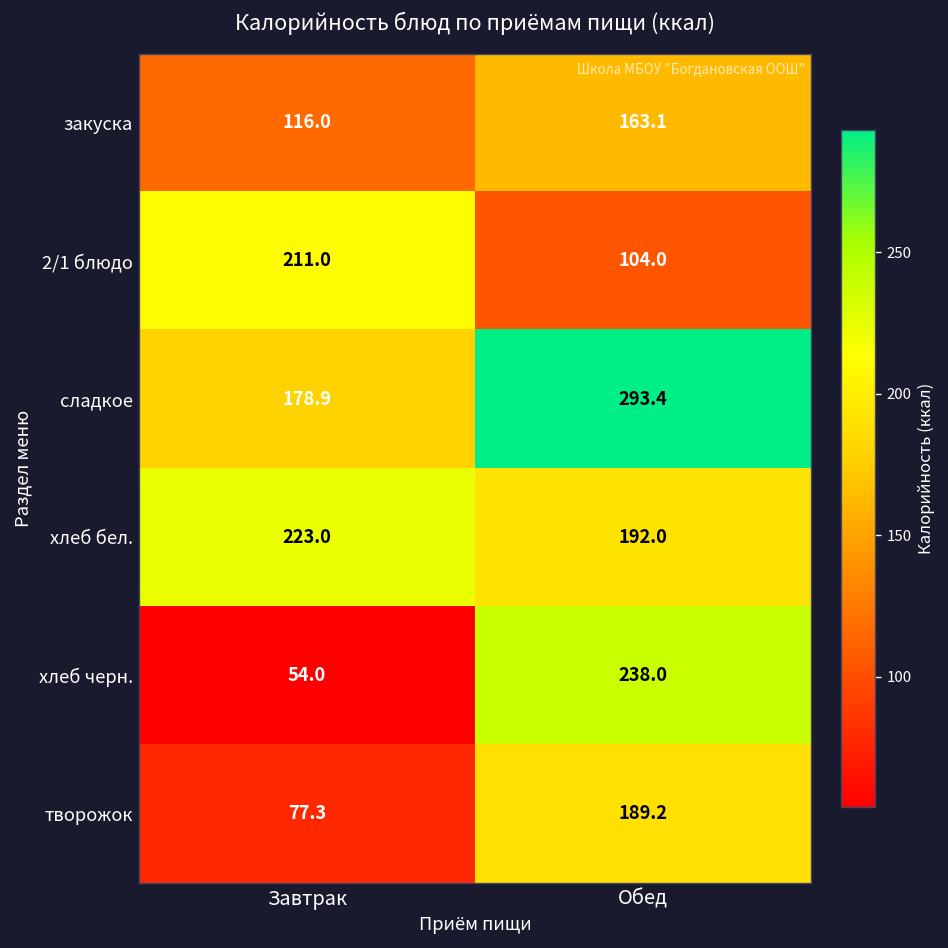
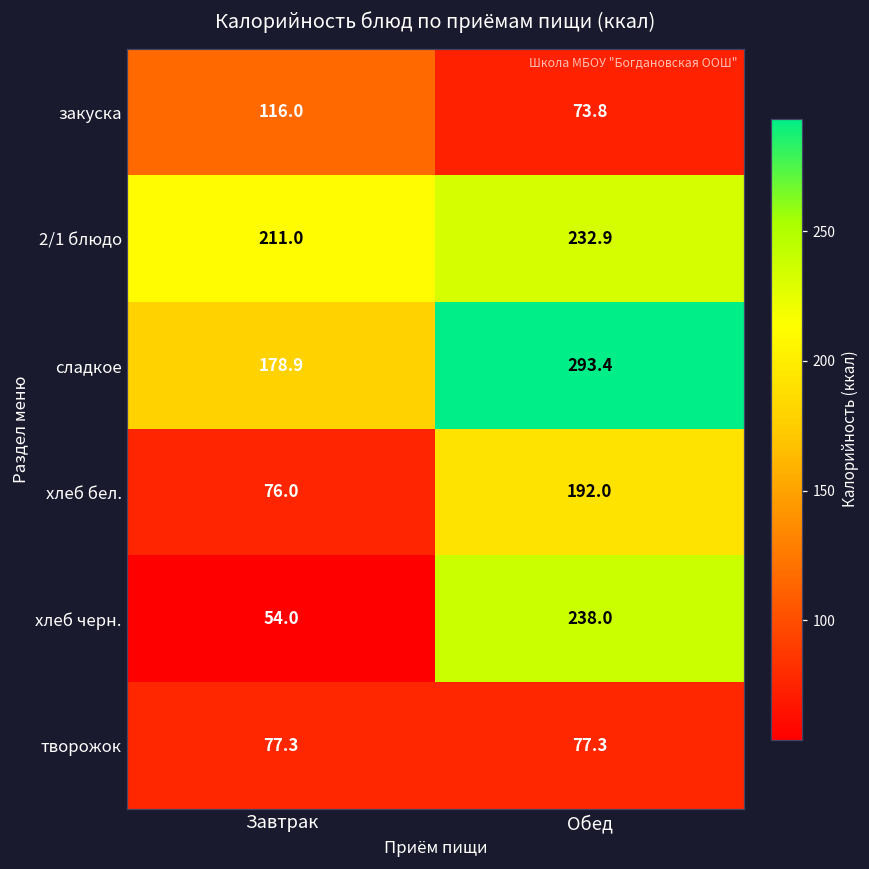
  {
    "закуска": {
      "Завтрак": 116.0,
-     "Обед": 163.1
+     "Обед": 73.8
    },
    "2/1 блюдо": {
      "Завтрак": 211.0,
-     "Обед": 104.0
+     "Обед": 232.9
    },
    "сладкое": {
      "Завтрак": 178.9,
      "Обед": 293.4
    },
    "хлеб бел.": {
-     "Завтрак": 223.0,
+     "Завтрак": 76.0,
      "Обед": 192.0
    },
    "хлеб черн.": {
      "Завтрак": 54.0,
      "Обед": 238.0
    },
    "творожок": {
      "Завтрак": 77.3,
-     "Обед": 189.2
+     "Обед": 77.3
    }
  }
